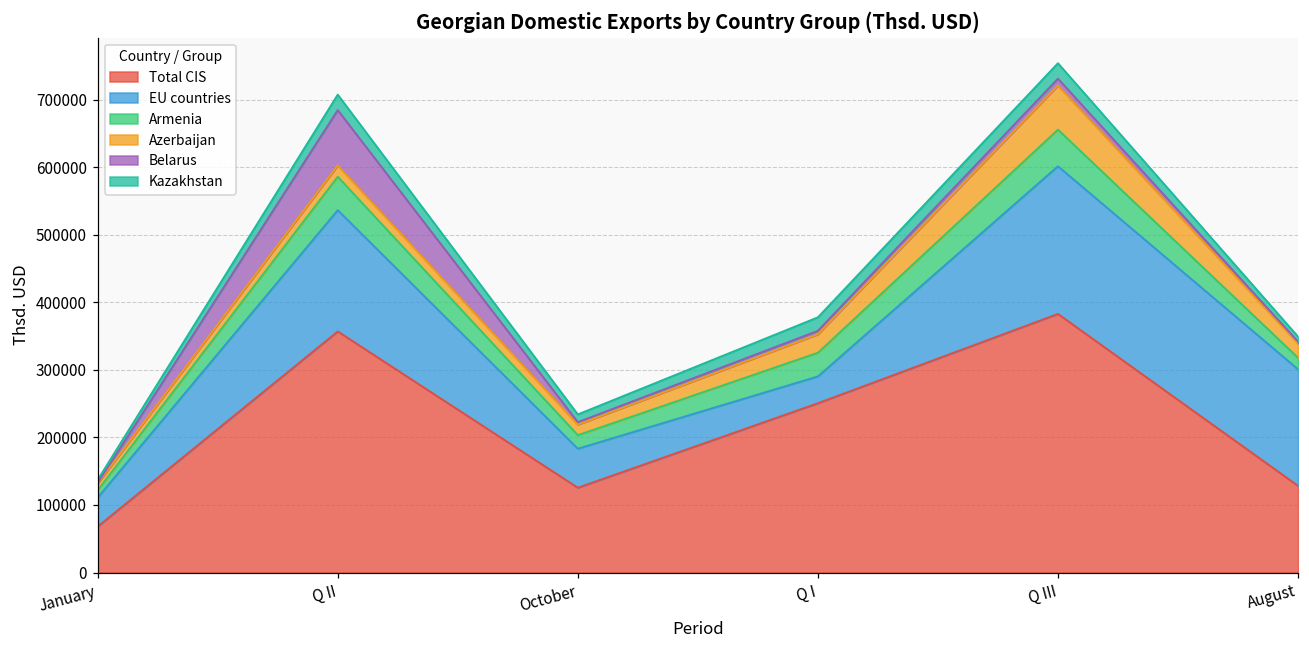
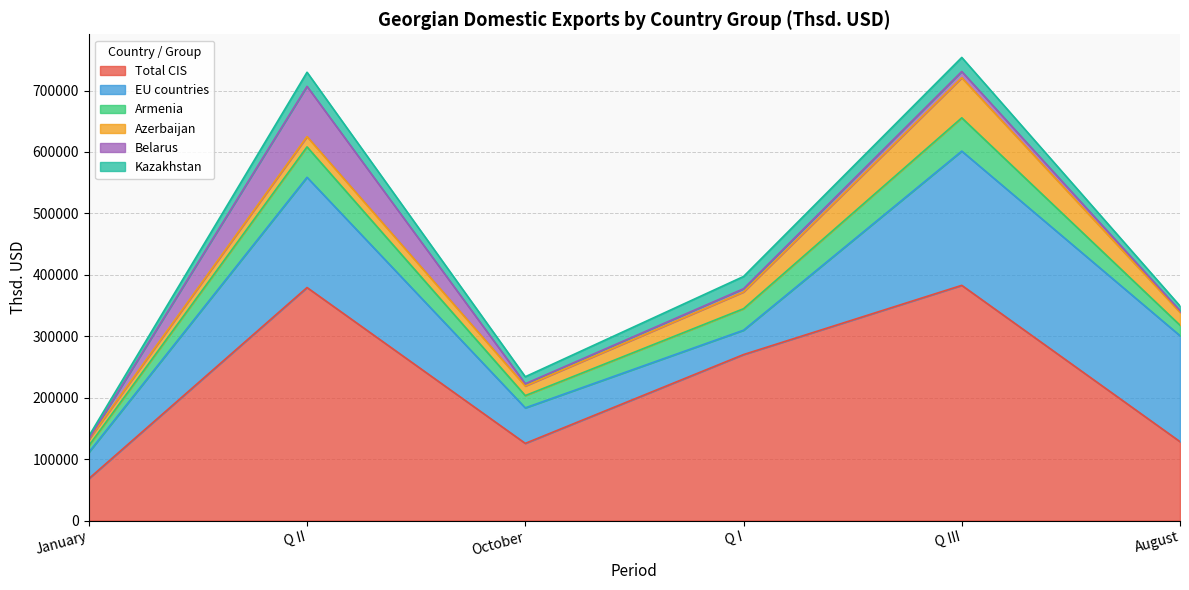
  {
    "Total CIS": {
      "January": 70000,
-     "Q II": 360000,
+     "Q II": 380000,
      "October": 130000,
-     "Q I": 250000,
+     "Q I": 270000,
      "Q III": 380000,
      "August": 130000
    },
    "EU countries": {
      "January": 40000,
      "Q II": 180000,
      "October": 60000,
      "Q I": 40000,
      "Q III": 220000,
      "August": 170000
    },
    "Azerbaijan": {
      "Q II": 20000,
      "Q I": 30000,
      "Q III": 70000
    },
    "Belarus": {
      "Q II": 80000,
      "Q I": 10000,
      "Q III": 10000
    }
  }
